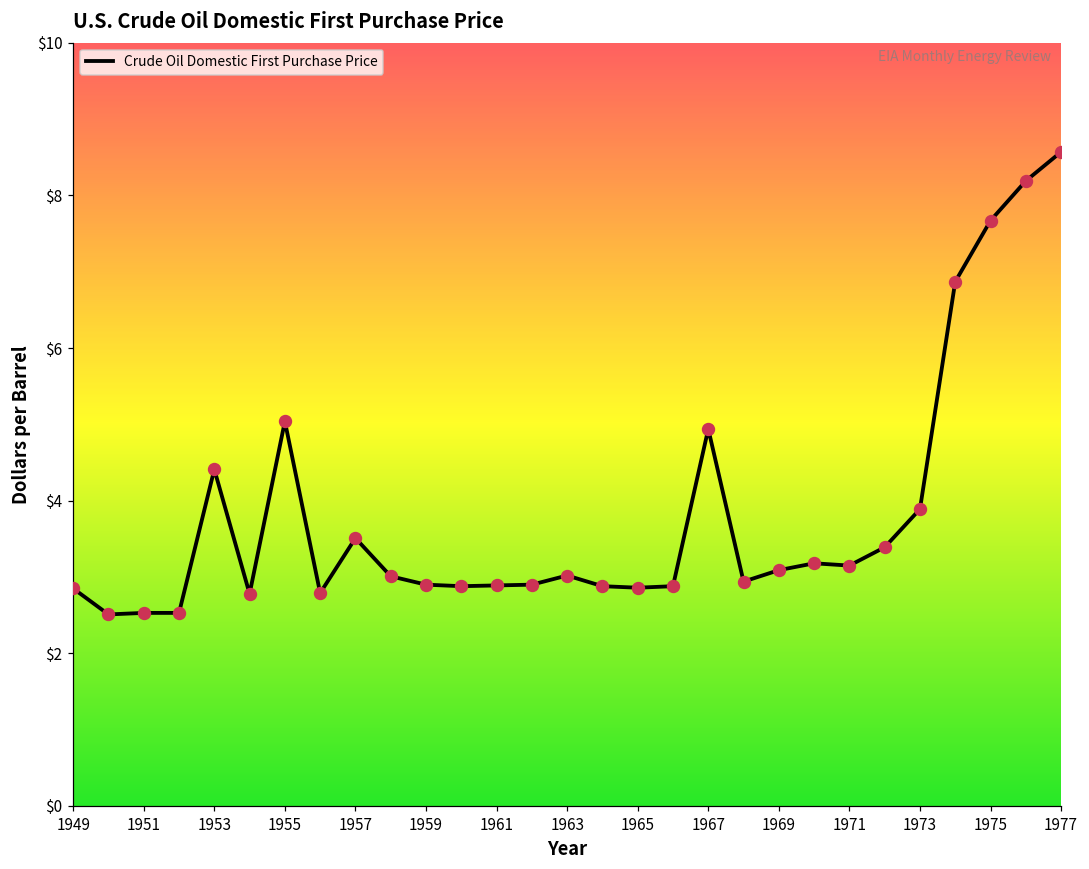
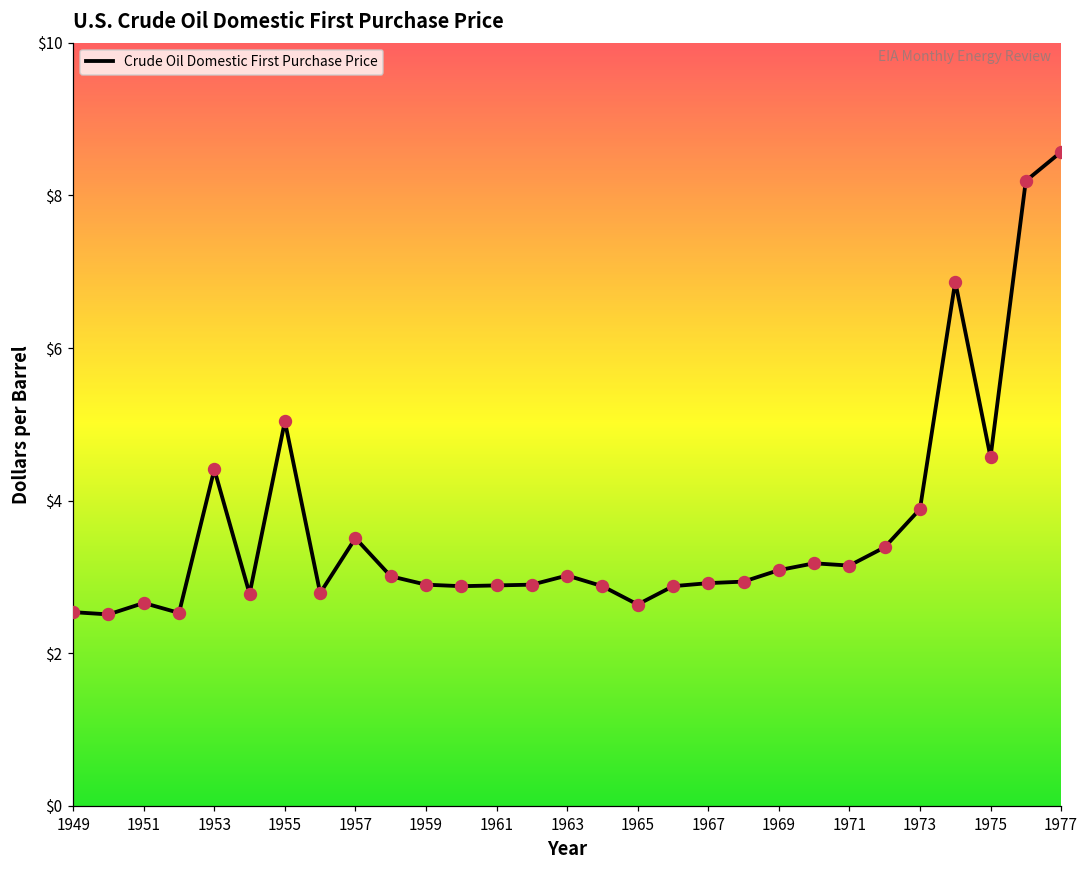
  {
-   "1949": "$2.9",
-   "1951": "$2.5",
+   "1949": "$2.5",
+   "1951": "$2.7",
    "1953": "$4.4",
    "1955": "$5.0",
    "1957": "$3.5",
    "1959": "$2.9",
    "1961": "$2.9",
    "1963": "$3.0",
-   "1965": "$2.9",
-   "1967": "$4.9",
+   "1965": "$2.6",
+   "1967": "$2.9",
    "1969": "$3.1",
    "1971": "$3.2",
    "1973": "$3.9",
-   "1975": "$7.7",
+   "1975": "$4.6",
    "1977": "$8.6"
  }
